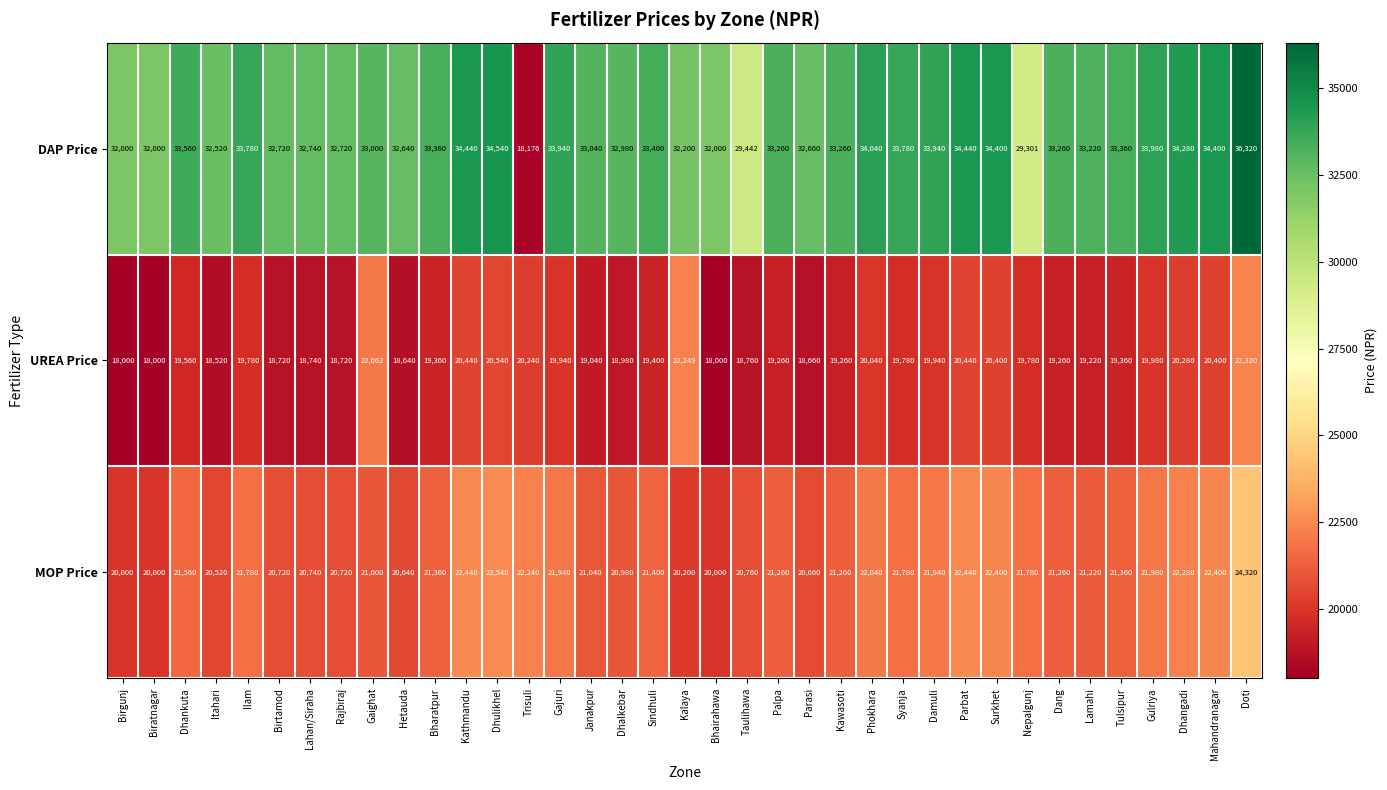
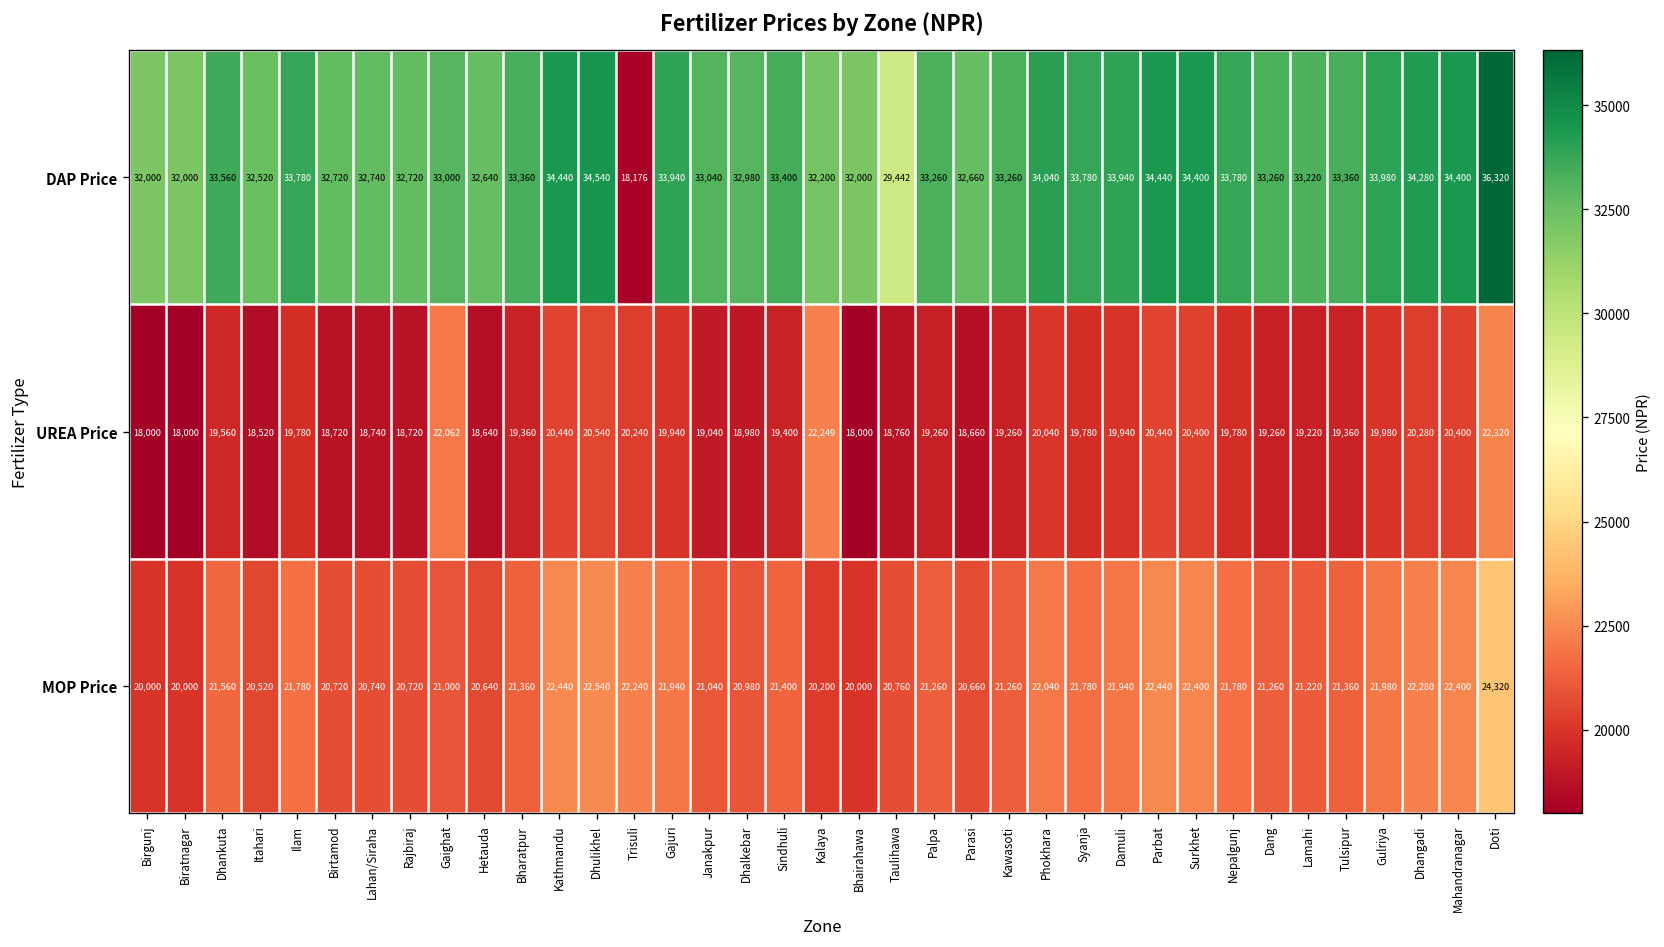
  {
    "DAP Price": {
      "Birgunj": "32,000",
      "Biratnagar": "32,000",
      "Dhankuta": "33,560",
      "Itahari": "32,520",
      "Ilam": "33,780",
      "Birtamod": "32,720",
      "Lahan/Siraha": "32,740",
      "Rajbiraj": "32,720",
      "Gaighat": "33,000",
      "Hetauda": "32,640",
      "Bharatpur": "33,360",
      "Kathmandu": "34,440",
      "Dhulikhel": "34,540",
      "Trisuli": "18,176",
      "Gajuri": "33,940",
      "Janakpur": "33,040",
      "Dhalkebar": "32,980",
      "Sindhuli": "33,400",
      "Kalaya": "32,200",
      "Bhairahawa": "32,000",
      "Taulihawa": "29,442",
      "Palpa": "33,260",
      "Parasi": "32,660",
      "Kawasoti": "33,260",
      "Phokhara": "34,040",
      "Syanja": "33,780",
      "Damuli": "33,940",
      "Parbat": "34,440",
      "Surkhet": "34,400",
-     "Nepalgunj": "29,301",
+     "Nepalgunj": "33,780",
      "Dang": "33,260",
      "Lamahi": "33,220",
      "Tulsipur": "33,360",
      "Gulriya": "33,980",
      "Dhangadi": "34,280",
      "Mahandranagar": "34,400",
      "Doti": "36,320"
    },
    "UREA Price": {
      "Birgunj": "18,000",
      "Biratnagar": "18,000",
      "Dhankuta": "19,560",
      "Itahari": "18,520",
      "Ilam": "19,780",
      "Birtamod": "18,720",
      "Lahan/Siraha": "18,740",
      "Rajbiraj": "18,720",
      "Gaighat": "22,062",
      "Hetauda": "18,640",
      "Bharatpur": "19,360",
      "Kathmandu": "20,440",
      "Dhulikhel": "20,540",
      "Trisuli": "20,240",
      "Gajuri": "19,940",
      "Janakpur": "19,040",
      "Dhalkebar": "18,980",
      "Sindhuli": "19,400",
      "Kalaya": "22,249",
      "Bhairahawa": "18,000",
      "Taulihawa": "18,760",
      "Palpa": "19,260",
      "Parasi": "18,660",
      "Kawasoti": "19,260",
      "Phokhara": "20,040",
      "Syanja": "19,780",
      "Damuli": "19,940",
      "Parbat": "20,440",
      "Surkhet": "20,400",
      "Nepalgunj": "19,780",
      "Dang": "19,260",
      "Lamahi": "19,220",
      "Tulsipur": "19,360",
      "Gulriya": "19,980",
      "Dhangadi": "20,280",
      "Mahandranagar": "20,400",
      "Doti": "22,320"
    },
    "MOP Price": {
      "Birgunj": "20,000",
      "Biratnagar": "20,000",
      "Dhankuta": "21,560",
      "Itahari": "20,520",
      "Ilam": "21,780",
      "Birtamod": "20,720",
      "Lahan/Siraha": "20,740",
      "Rajbiraj": "20,720",
      "Gaighat": "21,000",
      "Hetauda": "20,640",
      "Bharatpur": "21,360",
      "Kathmandu": "22,440",
      "Dhulikhel": "22,540",
      "Trisuli": "22,240",
      "Gajuri": "21,940",
      "Janakpur": "21,040",
      "Dhalkebar": "20,980",
      "Sindhuli": "21,400",
      "Kalaya": "20,200",
      "Bhairahawa": "20,000",
      "Taulihawa": "20,760",
      "Palpa": "21,260",
      "Parasi": "20,660",
      "Kawasoti": "21,260",
      "Phokhara": "22,040",
      "Syanja": "21,780",
      "Damuli": "21,940",
      "Parbat": "22,440",
      "Surkhet": "22,400",
      "Nepalgunj": "21,780",
      "Dang": "21,260",
      "Lamahi": "21,220",
      "Tulsipur": "21,360",
      "Gulriya": "21,980",
      "Dhangadi": "22,280",
      "Mahandranagar": "22,400",
      "Doti": "24,320"
    }
  }
